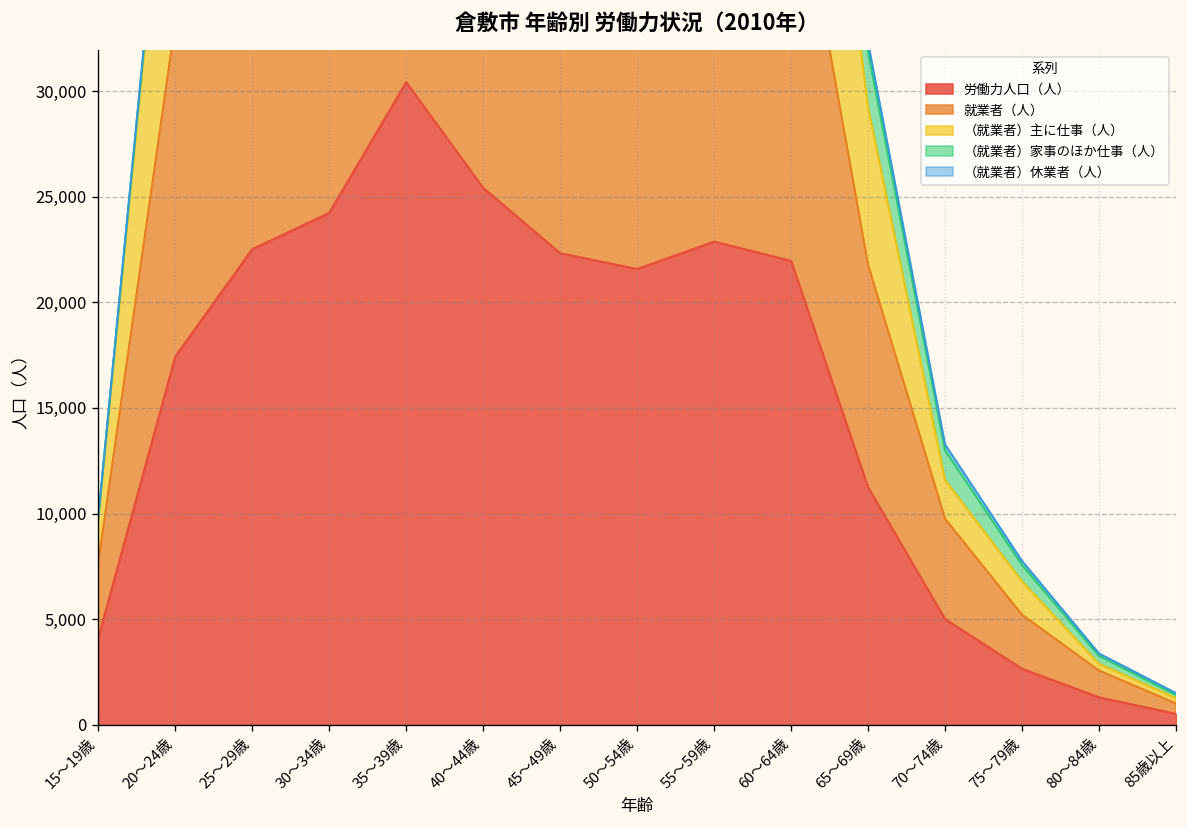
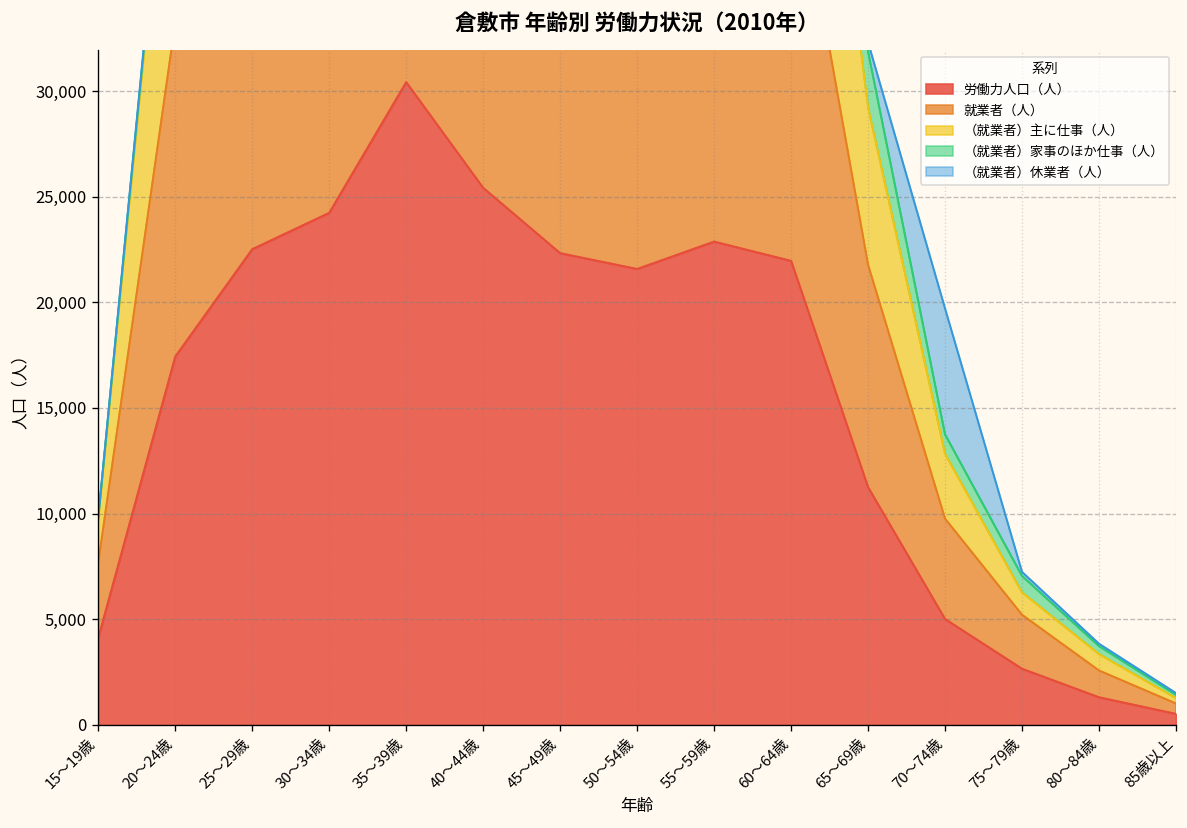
  {
    "（就業者）主に仕事（人）": {
      "65～69歳": "7,400",
-     "70～74歳": "1,800",
-     "75～79歳": "1,600",
-     "80～84歳": "300",
+     "70～74歳": "3,100",
+     "75～79歳": "1,100",
+     "80～84歳": "800",
      "85歳以上": "300"
    },
    "（就業者）家事のほか仕事（人）": {
      "65～69歳": "2,600",
-     "70～74歳": "1,400",
+     "70～74歳": "900",
      "75～79歳": "800"
    },
    "（就業者）休業者（人）": {
-     "70～74歳": "300",
+     "70～74歳": "6,000",
      "75～79歳": "200"
    }
  }
